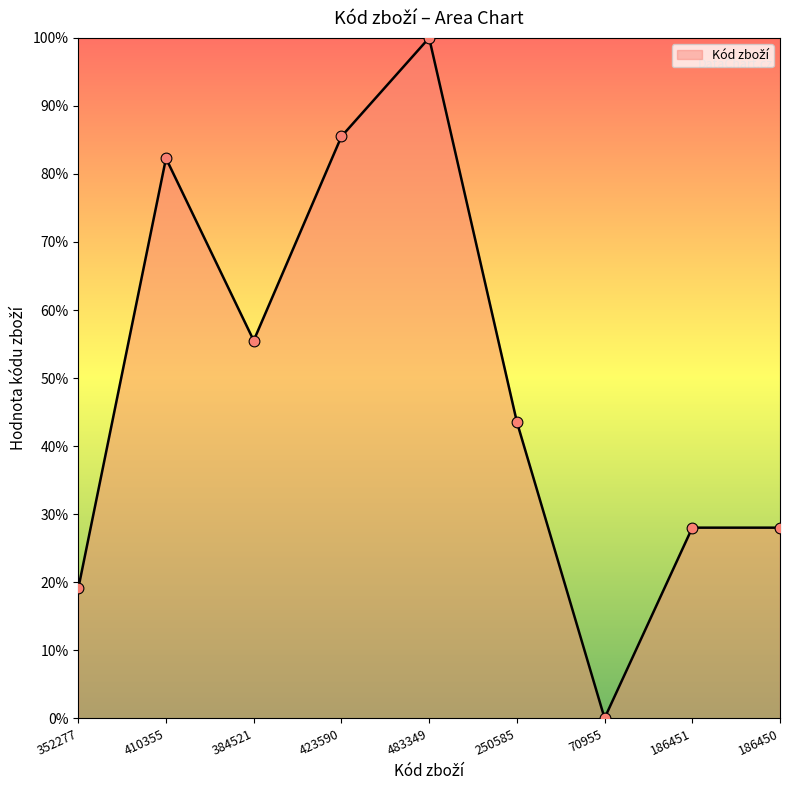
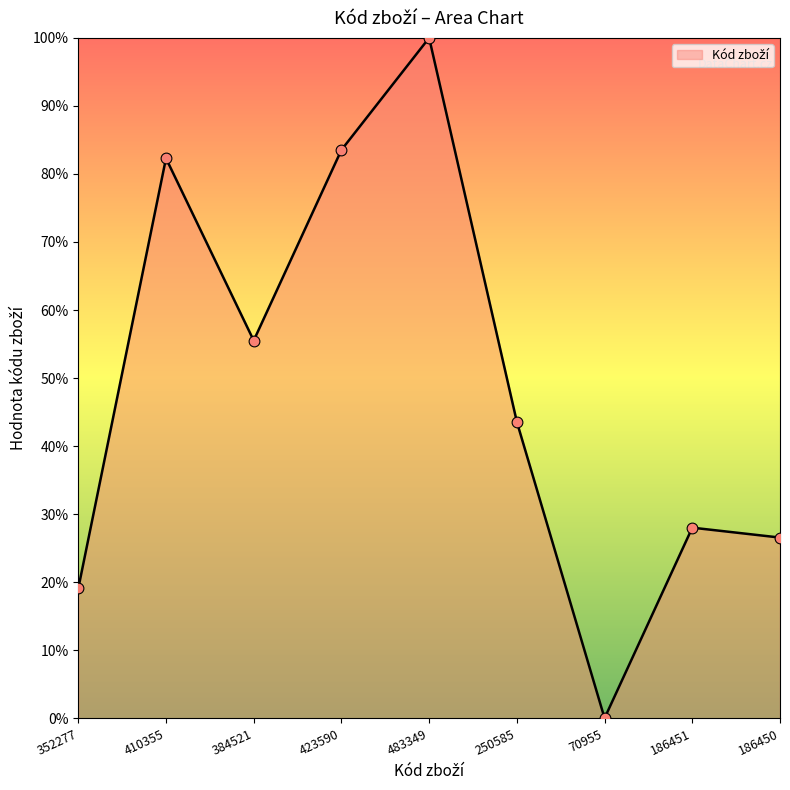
  {
    "352277": "19%",
    "410355": "82%",
    "384521": "56%",
-   "423590": "86%",
+   "423590": "84%",
    "483349": "100%",
    "250585": "44%",
    "70955": "0%",
    "186451": "28%",
-   "186450": "28%"
+   "186450": "27%"
  }
